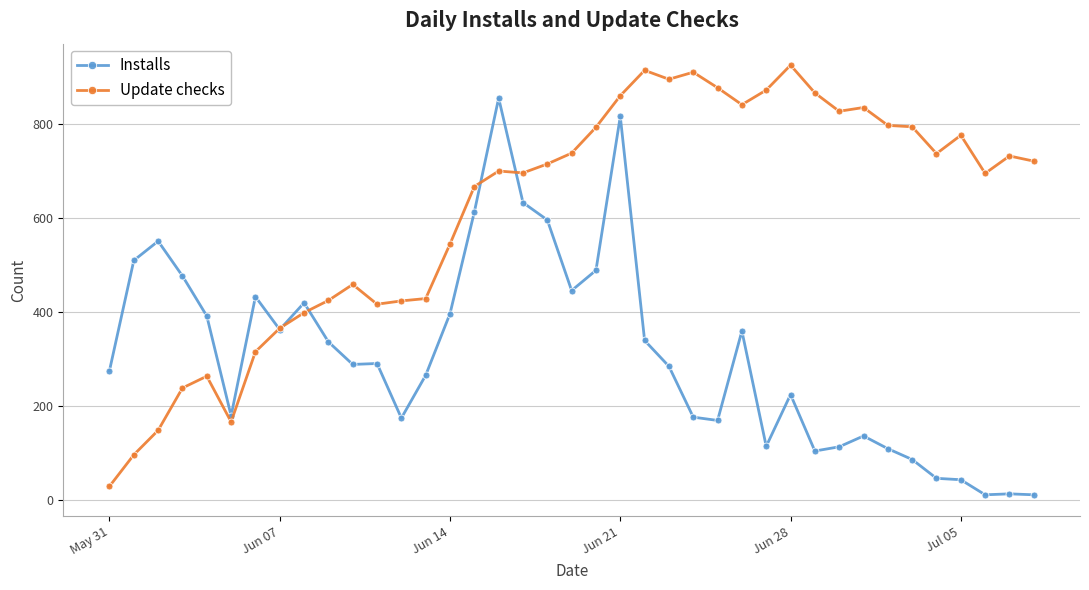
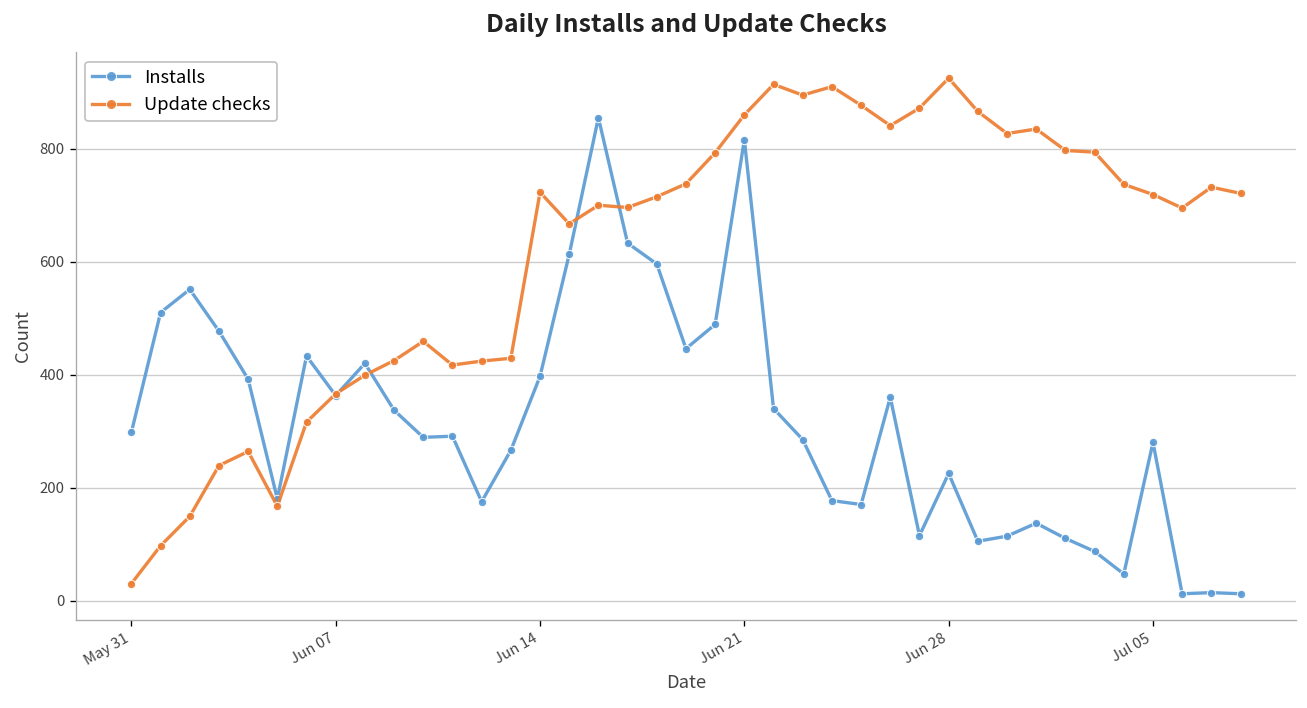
  {
    "Installs": {
-     "May 31": 280,
+     "May 31": 300,
      "Jun 14": 400,
      "Jun 21": 820,
      "Jun 28": 230,
-     "Jul 05": 40
+     "Jul 05": 280
    },
    "Update checks": {
      "May 31": 30,
-     "Jun 14": 550,
+     "Jun 14": 720,
      "Jun 21": 860,
      "Jun 28": 930,
-     "Jul 05": 780
+     "Jul 05": 720
    }
  }
